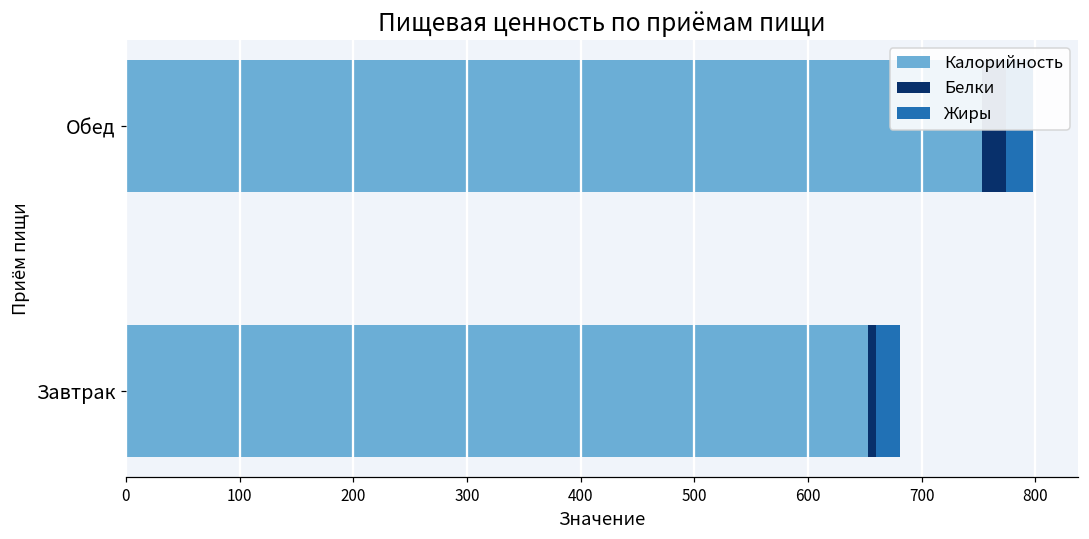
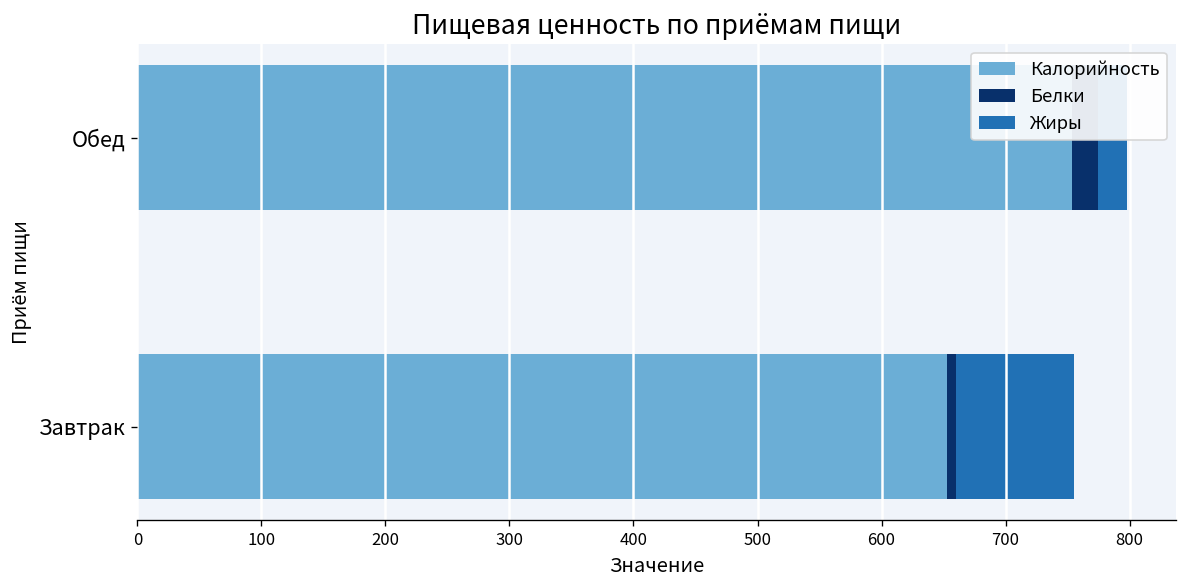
  {
    "Калорийность": {
      "Завтрак": 653
    },
    "Белки": {
      "Завтрак": 8
    },
    "Жиры": {
-     "Завтрак": 20
+     "Завтрак": 95
    }
  }
